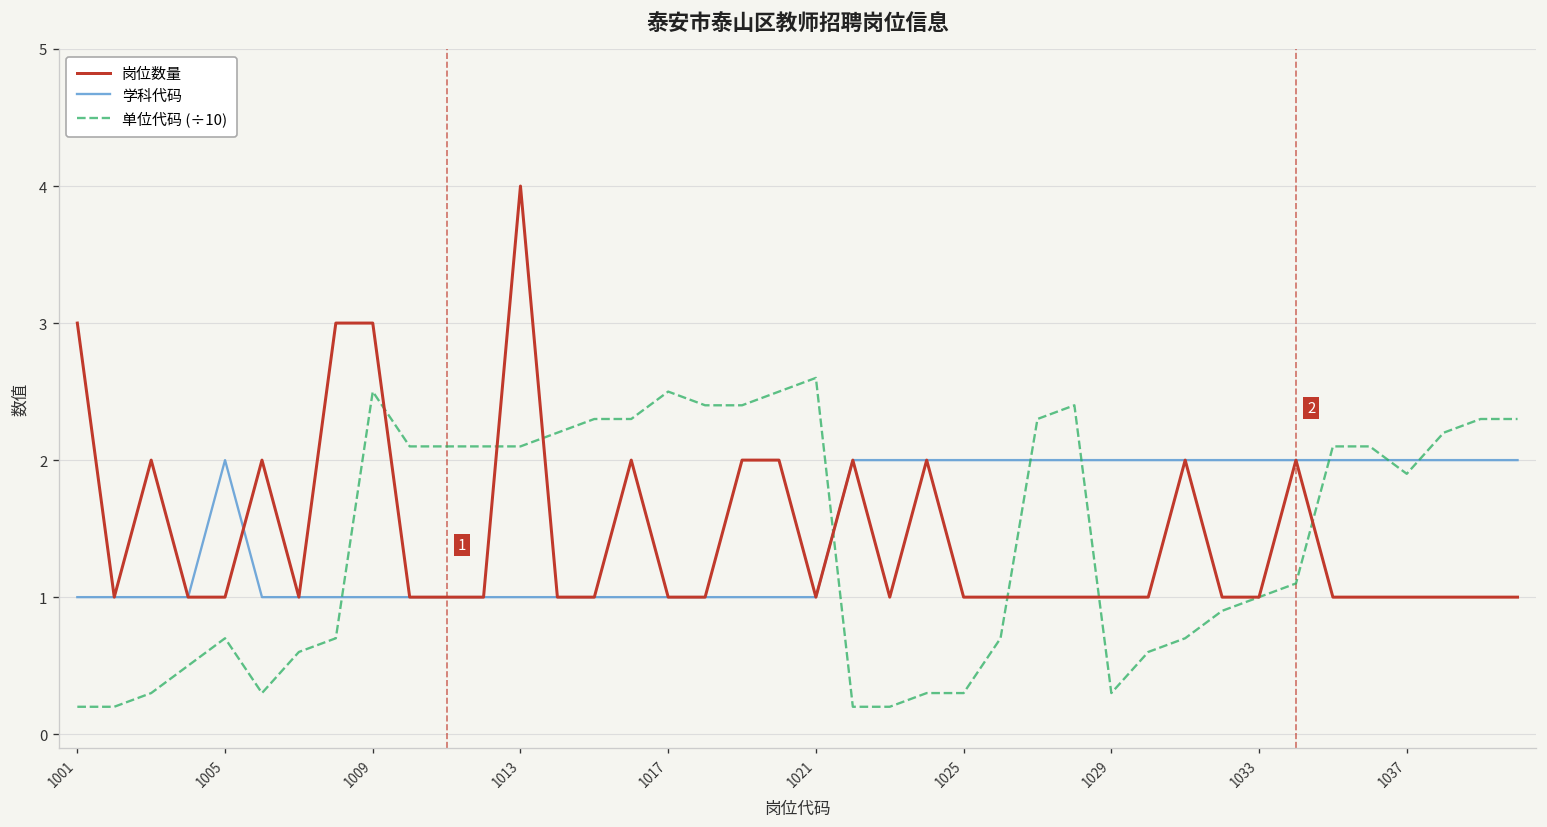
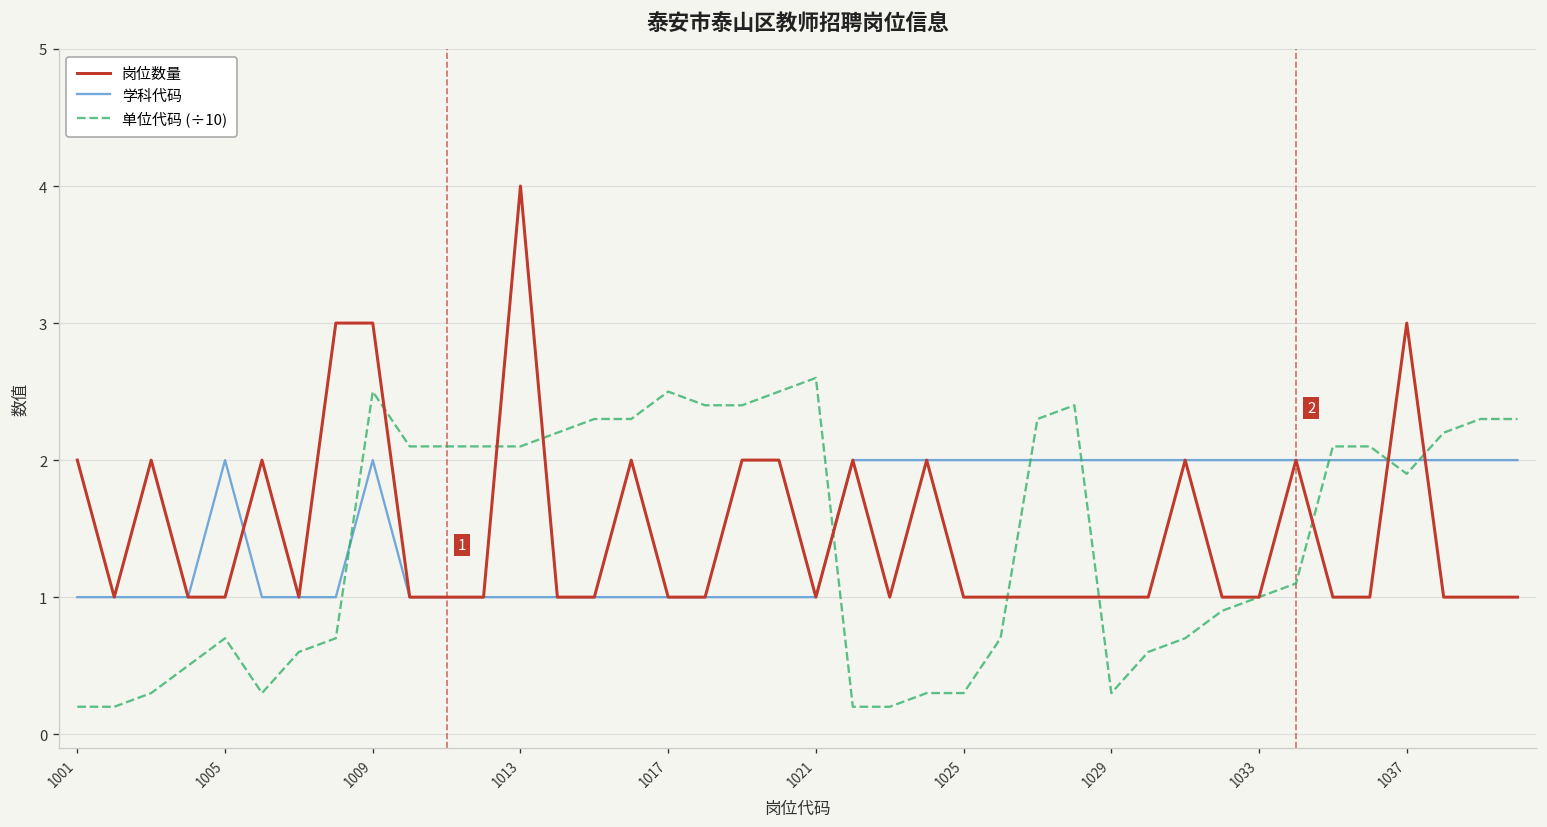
  {
    "岗位数量": {
-     "1001": 3,
+     "1001": 2,
      "1005": 1,
      "1009": 3,
      "1013": 4,
      "1025": 1,
      "1029": 1,
-     "1037": 1
+     "1037": 3
    },
    "学科代码": {
      "1001": 1,
      "1005": 2,
-     "1009": 1,
+     "1009": 2,
      "1013": 1,
      "1025": 2,
      "1029": 2,
      "1033": 2,
      "1037": 2
    },
    "单位代码 (÷10)": {
      "1001": 0.20,
      "1005": 0.70,
      "1009": 2.50,
      "1013": 2.10,
      "1017": 2.50,
      "1021": 2.60,
      "1025": 0.30,
      "1029": 0.30,
      "1037": 1.90
    }
  }
